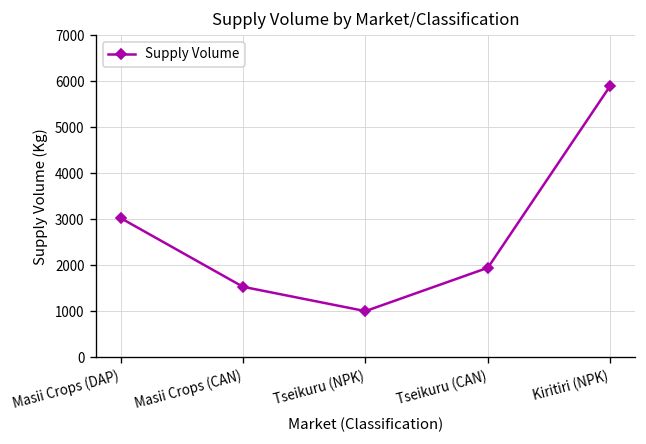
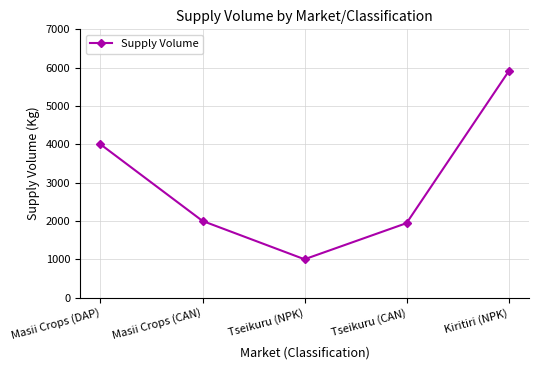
  {
-   "Masii Crops (DAP)": 3000,
-   "Masii Crops (CAN)": 1500,
+   "Masii Crops (DAP)": 4000,
+   "Masii Crops (CAN)": 2000,
    "Tseikuru (NPK)": 1000,
    "Tseikuru (CAN)": 1900,
    "Kiritiri (NPK)": 5900
  }
